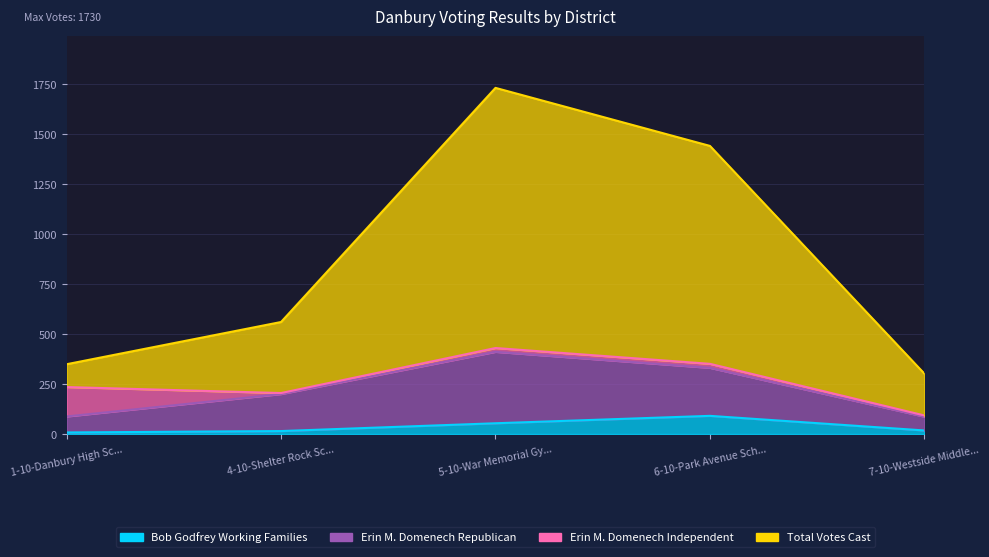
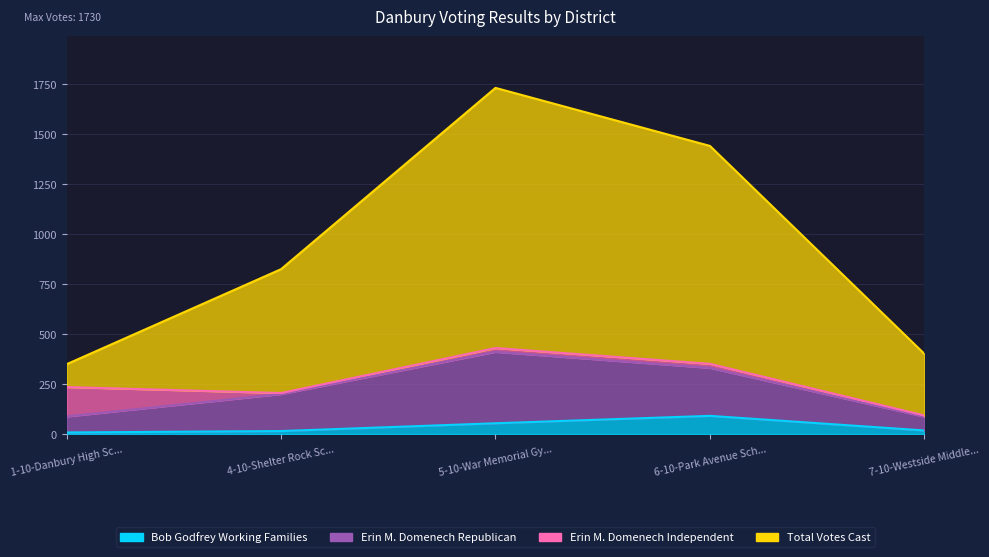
  {
    "Bob Godfrey Working Families": {
      "1-10-Danbury High Sc...": 10,
      "4-10-Shelter Rock Sc...": 20,
      "5-10-War Memorial Gy...": 50,
      "6-10-Park Avenue Sch...": 90,
      "7-10-Westside Middle...": 20
    },
    "Erin M. Domenech Republican": {
      "1-10-Danbury High Sc...": 80,
      "5-10-War Memorial Gy...": 360,
      "6-10-Park Avenue Sch...": 240
    },
    "Erin M. Domenech Independent": {
      "1-10-Danbury High Sc...": 150,
      "5-10-War Memorial Gy...": 20,
      "6-10-Park Avenue Sch...": 20
    },
    "Total Votes Cast": {
      "1-10-Danbury High Sc...": 110,
-     "4-10-Shelter Rock Sc...": 360,
+     "4-10-Shelter Rock Sc...": 620,
      "5-10-War Memorial Gy...": 1300,
      "6-10-Park Avenue Sch...": 1090,
-     "7-10-Westside Middle...": 210
+     "7-10-Westside Middle...": 310
    }
  }
